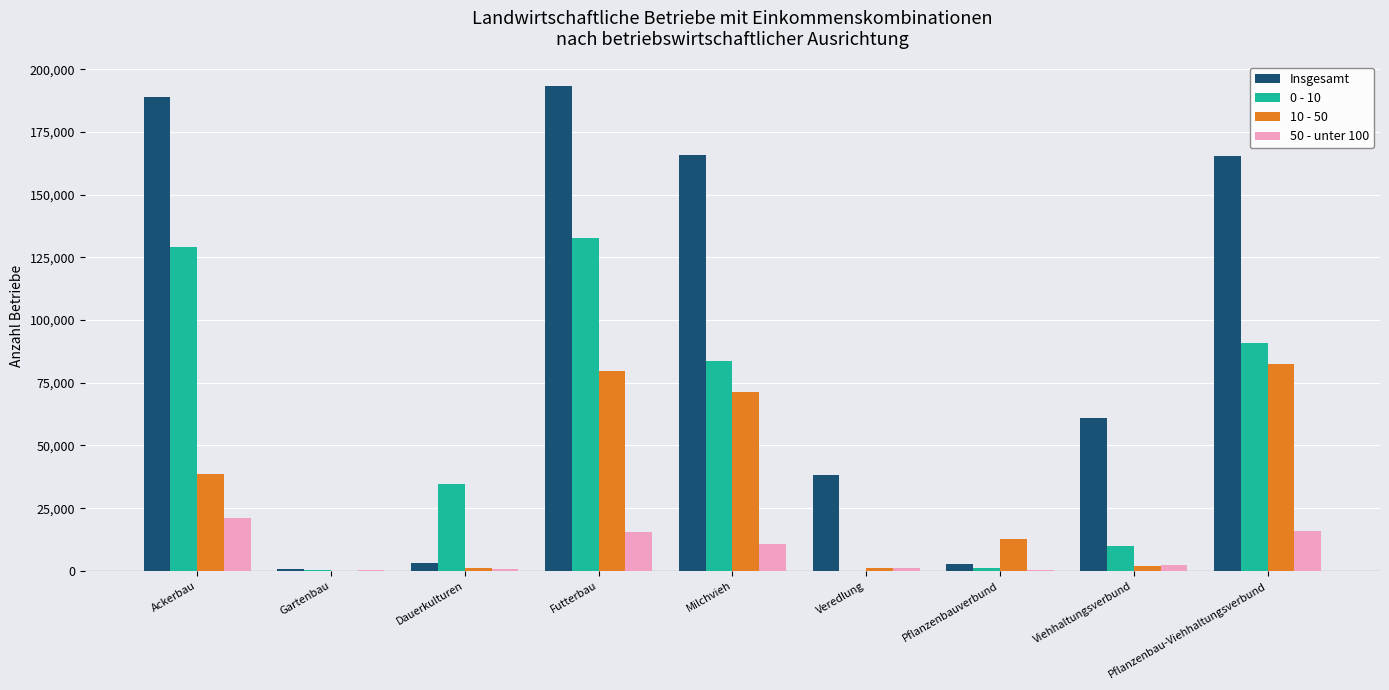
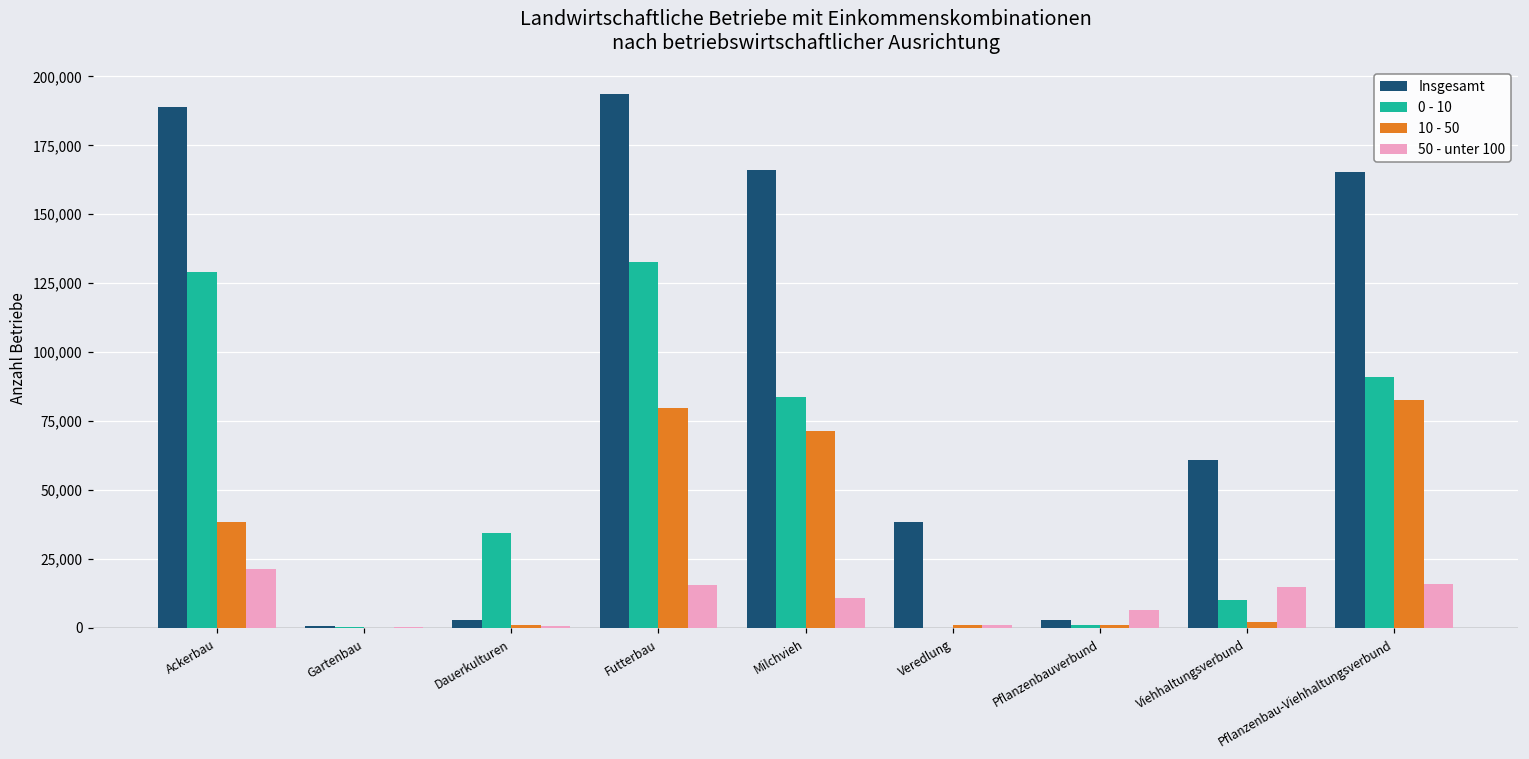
  {
    "Insgesamt": {
      "Ackerbau": "189,000",
      "Dauerkulturen": "3,000",
      "Futterbau": "194,000",
      "Milchvieh": "166,000",
      "Veredlung": "38,000",
      "Pflanzenbauverbund": "3,000",
      "Viehhaltungsverbund": "61,000",
      "Pflanzenbau-Viehhaltungsverbund": "166,000"
    },
    "0 - 10": {
      "Ackerbau": "129,000",
      "Dauerkulturen": "35,000",
      "Futterbau": "133,000",
      "Milchvieh": "84,000",
      "Veredlung": "0",
      "Pflanzenbauverbund": "1,000",
      "Viehhaltungsverbund": "10,000",
      "Pflanzenbau-Viehhaltungsverbund": "91,000"
    },
    "10 - 50": {
      "Ackerbau": "39,000",
      "Gartenbau": "0",
      "Dauerkulturen": "1,000",
      "Futterbau": "80,000",
      "Milchvieh": "71,000",
      "Veredlung": "1,000",
-     "Pflanzenbauverbund": "13,000",
+     "Pflanzenbauverbund": "1,000",
      "Viehhaltungsverbund": "2,000",
      "Pflanzenbau-Viehhaltungsverbund": "83,000"
    },
    "50 - unter 100": {
      "Ackerbau": "21,000",
      "Futterbau": "16,000",
      "Milchvieh": "11,000",
      "Veredlung": "1,000",
-     "Pflanzenbauverbund": "0",
-     "Viehhaltungsverbund": "2,000",
+     "Pflanzenbauverbund": "7,000",
+     "Viehhaltungsverbund": "15,000",
      "Pflanzenbau-Viehhaltungsverbund": "16,000"
    }
  }
